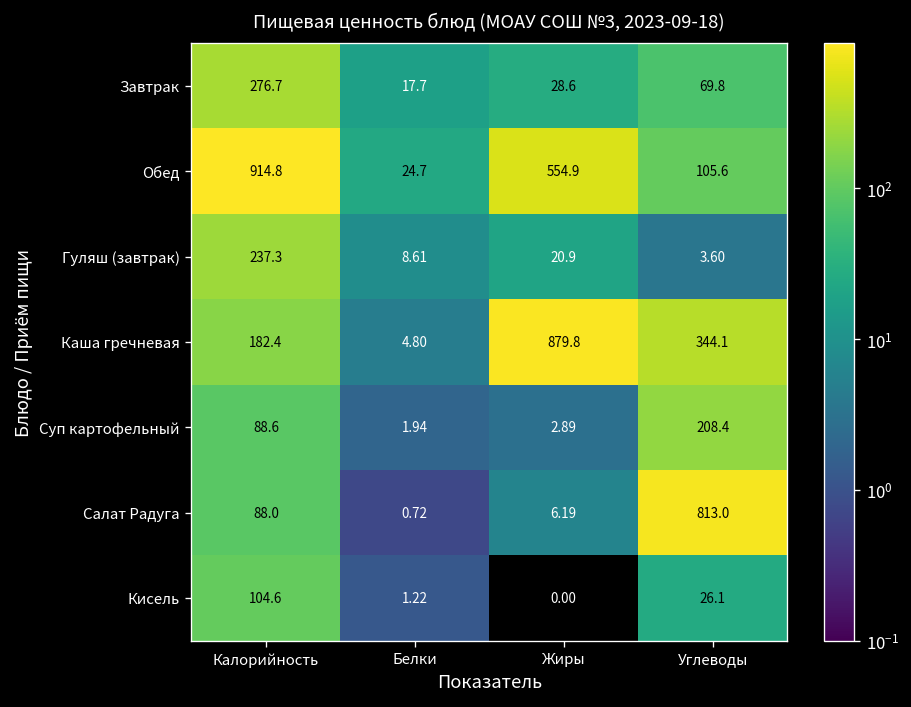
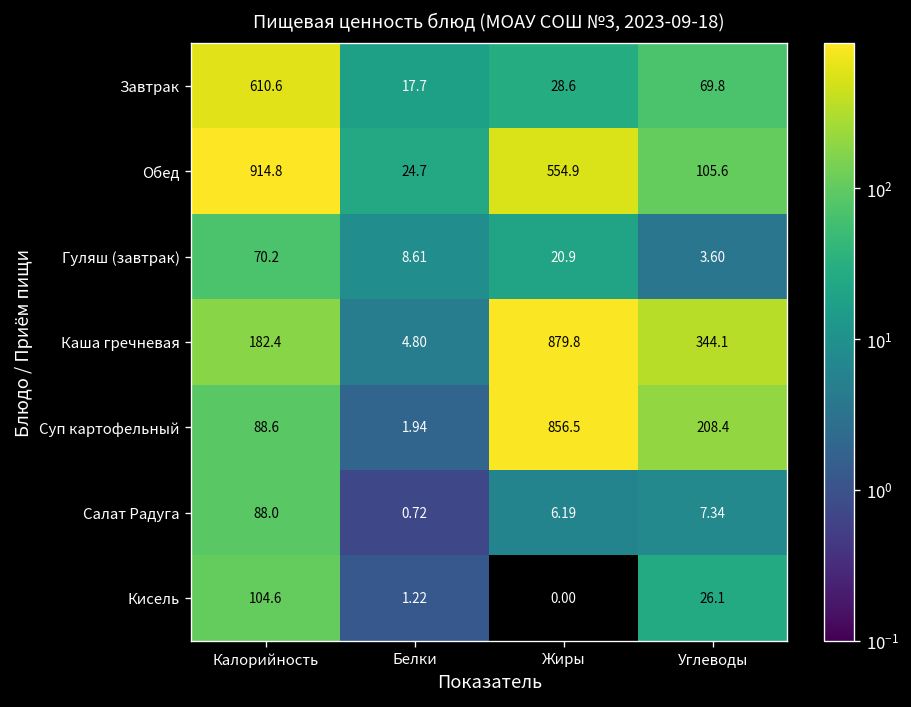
  {
    "Завтрак": {
-     "Калорийность": 276.7,
+     "Калорийность": 610.6,
      "Белки": 17.7,
      "Жиры": 28.6,
      "Углеводы": 69.8
    },
    "Обед": {
      "Калорийность": 914.8,
      "Белки": 24.7,
      "Жиры": 554.9,
      "Углеводы": 105.6
    },
    "Гуляш (завтрак)": {
-     "Калорийность": 237.3,
+     "Калорийность": 70.2,
      "Белки": 8.61,
      "Жиры": 20.9,
      "Углеводы": 3.60
    },
    "Каша гречневая": {
      "Калорийность": 182.4,
      "Белки": 4.80,
      "Жиры": 879.8,
      "Углеводы": 344.1
    },
    "Суп картофельный": {
      "Калорийность": 88.6,
      "Белки": 1.94,
-     "Жиры": 2.89,
+     "Жиры": 856.5,
      "Углеводы": 208.4
    },
    "Салат Радуга": {
      "Калорийность": 88.0,
      "Белки": 0.72,
      "Жиры": 6.19,
-     "Углеводы": 813.0
+     "Углеводы": 7.34
    },
    "Кисель": {
      "Калорийность": 104.6,
      "Белки": 1.22,
      "Жиры": 0.00,
      "Углеводы": 26.1
    }
  }
